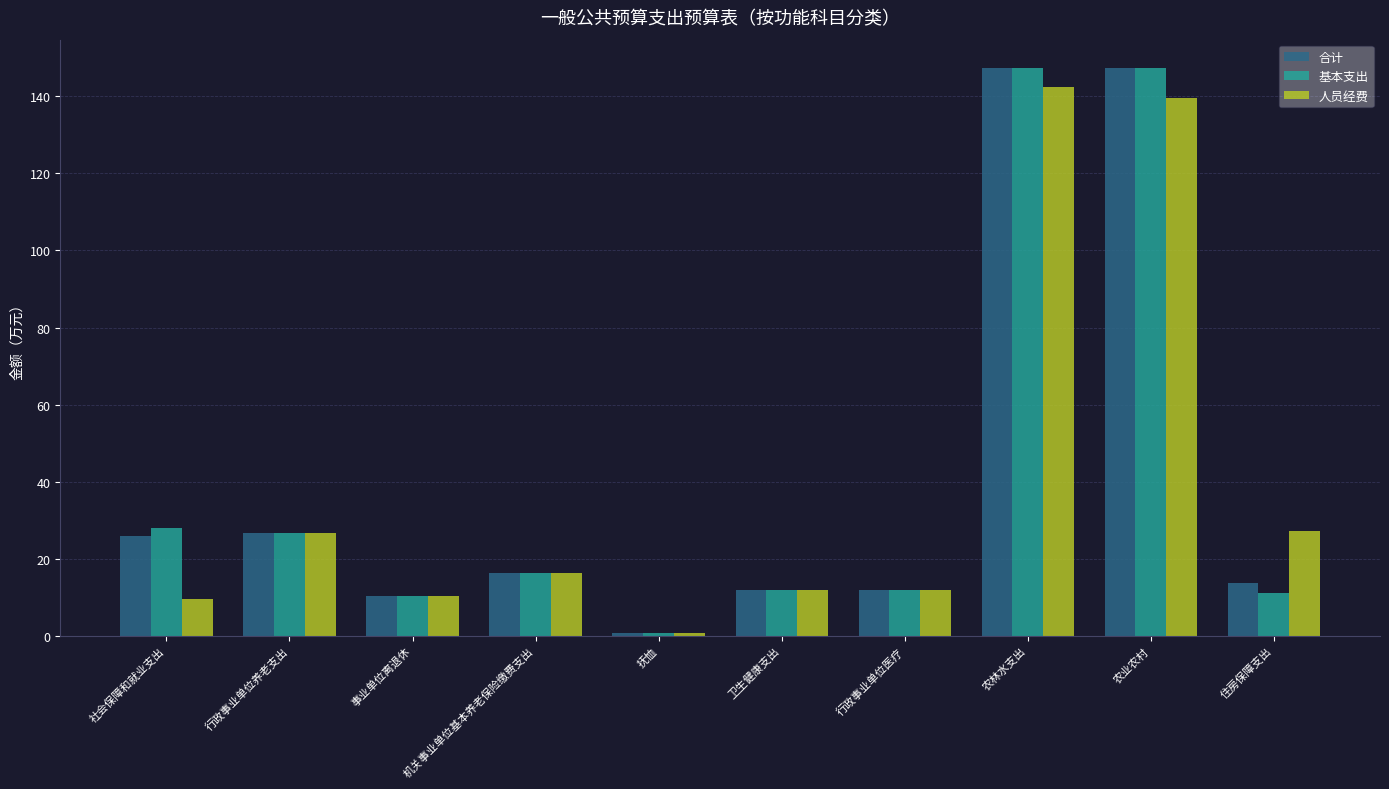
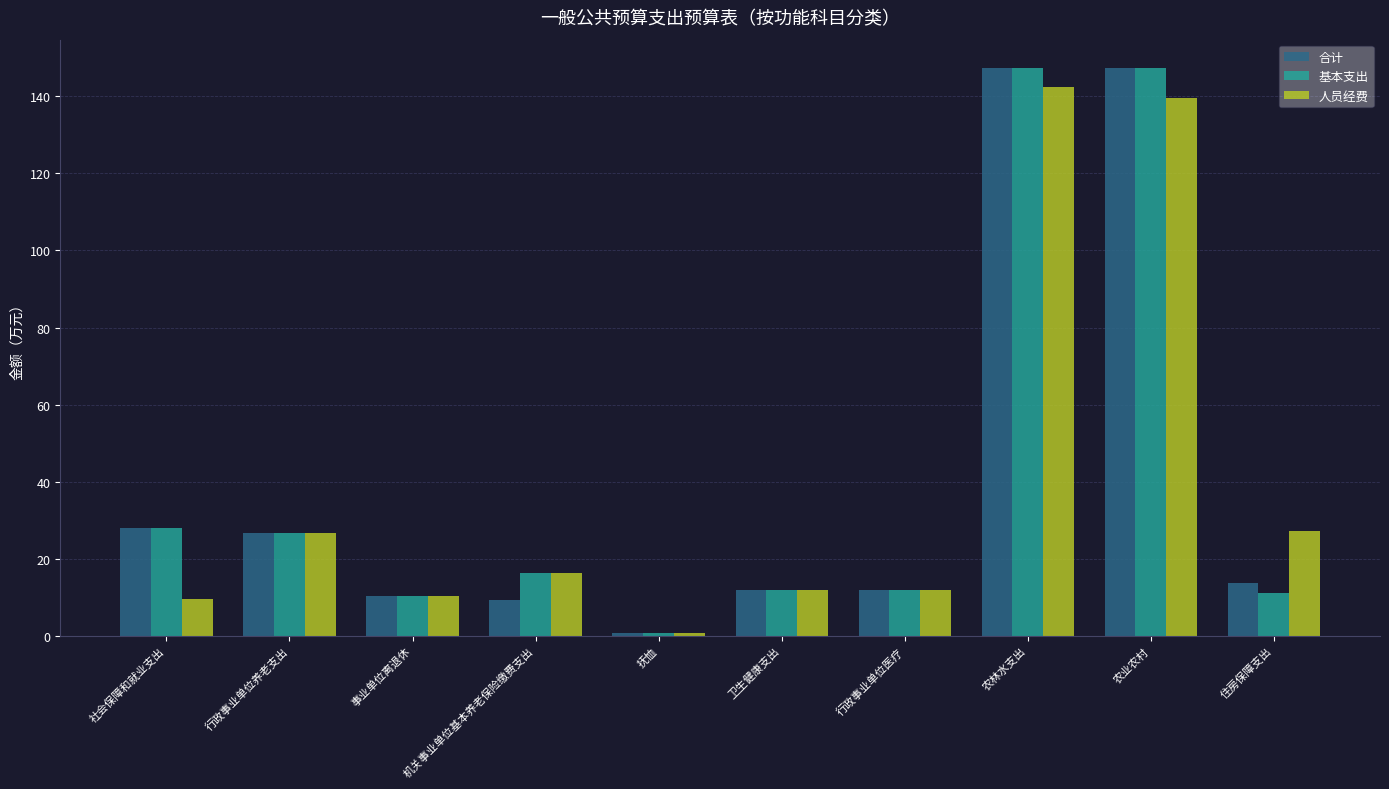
  {
    "合计": {
-     "社会保障和就业支出": 26,
+     "社会保障和就业支出": 28,
      "行政事业单位养老支出": 27,
      "事业单位离退休": 10,
-     "机关事业单位基本养老保险缴费支出": 16,
+     "机关事业单位基本养老保险缴费支出": 9,
      "抚恤": 1,
      "卫生健康支出": 12,
      "行政事业单位医疗": 12,
      "农林水支出": 147,
      "农业农村": 147,
      "住房保障支出": 14
    },
    "基本支出": {
      "社会保障和就业支出": 28,
      "行政事业单位养老支出": 27,
      "事业单位离退休": 10,
      "机关事业单位基本养老保险缴费支出": 16,
      "抚恤": 1,
      "卫生健康支出": 12,
      "行政事业单位医疗": 12,
      "农林水支出": 147,
      "农业农村": 147,
      "住房保障支出": 11
    },
    "人员经费": {
      "社会保障和就业支出": 9,
      "行政事业单位养老支出": 27,
      "事业单位离退休": 10,
      "机关事业单位基本养老保险缴费支出": 16,
      "抚恤": 1,
      "卫生健康支出": 12,
      "行政事业单位医疗": 12,
      "农林水支出": 142,
      "农业农村": 139,
      "住房保障支出": 27
    }
  }
